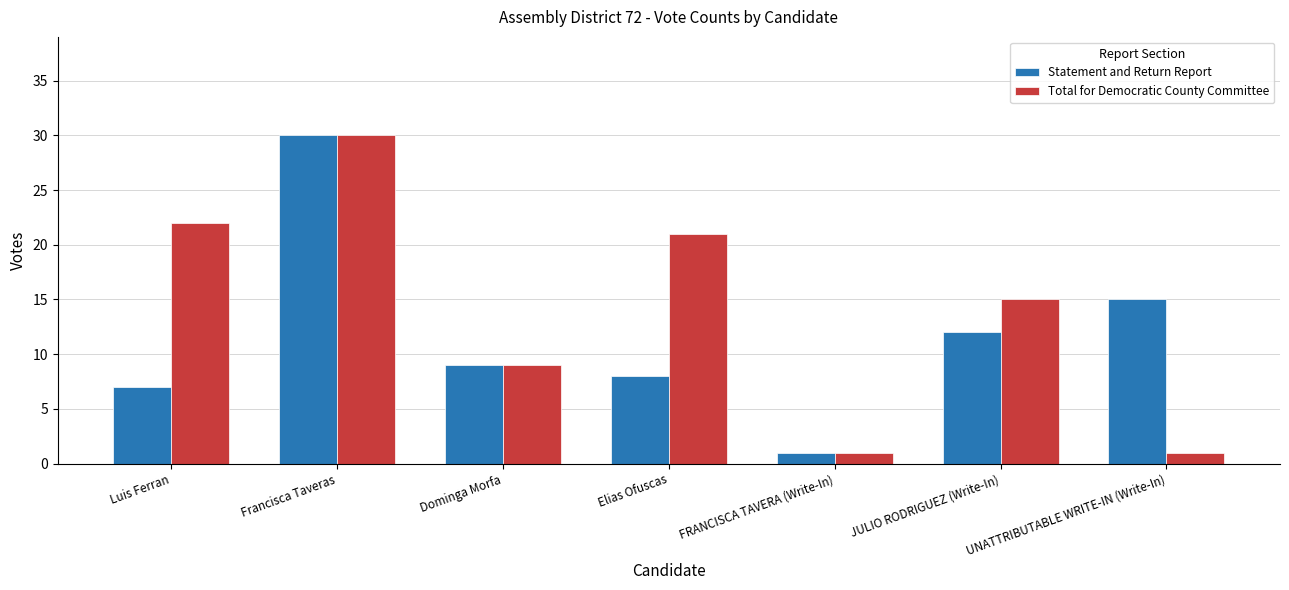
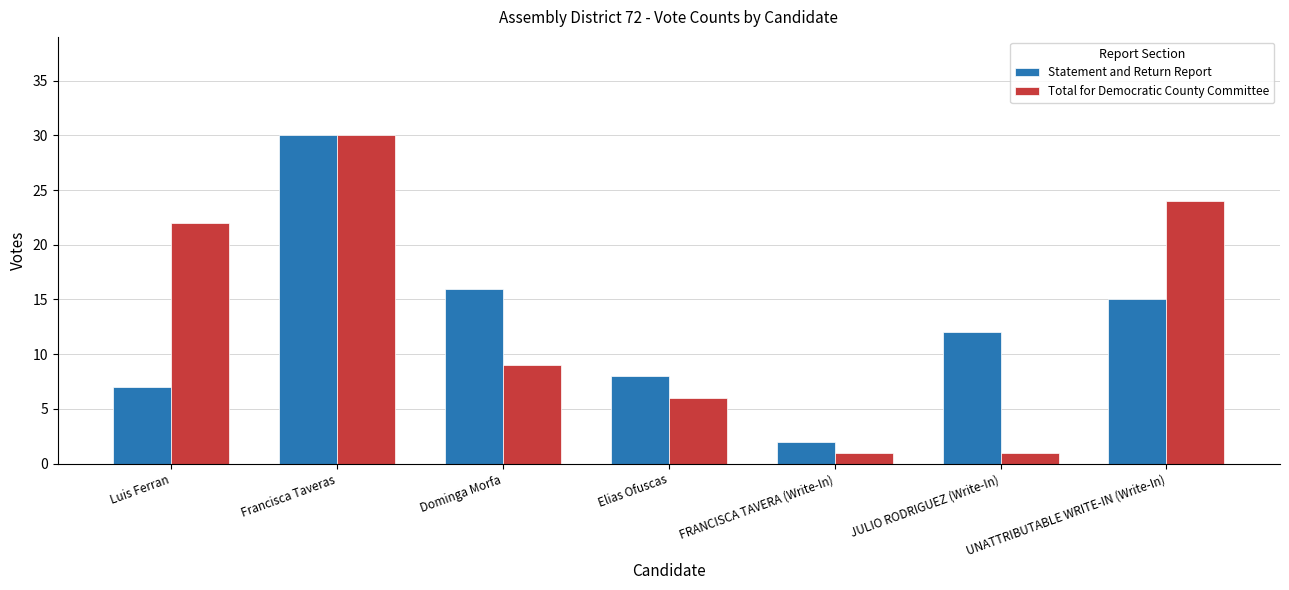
  {
    "Statement and Return Report": {
      "Luis Ferran": 7,
      "Francisca Taveras": 30,
-     "Dominga Morfa": 9,
+     "Dominga Morfa": 16,
      "Elias Ofuscas": 8,
-     "FRANCISCA TAVERA (Write-In)": 1,
+     "FRANCISCA TAVERA (Write-In)": 2,
      "JULIO RODRIGUEZ (Write-In)": 12,
      "UNATTRIBUTABLE WRITE-IN (Write-In)": 15
    },
    "Total for Democratic County Committee": {
      "Luis Ferran": 22,
      "Francisca Taveras": 30,
      "Dominga Morfa": 9,
-     "Elias Ofuscas": 21,
+     "Elias Ofuscas": 6,
      "FRANCISCA TAVERA (Write-In)": 1,
-     "JULIO RODRIGUEZ (Write-In)": 15,
-     "UNATTRIBUTABLE WRITE-IN (Write-In)": 1
+     "JULIO RODRIGUEZ (Write-In)": 1,
+     "UNATTRIBUTABLE WRITE-IN (Write-In)": 24
    }
  }
